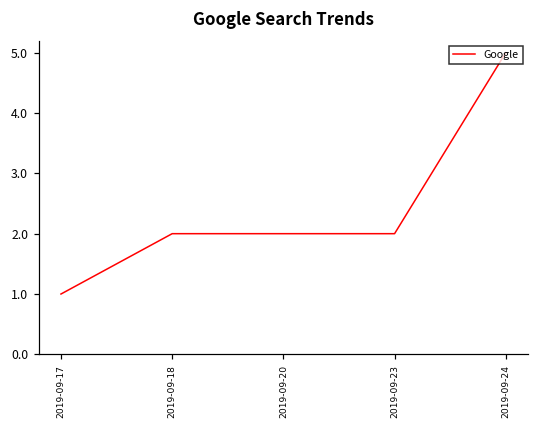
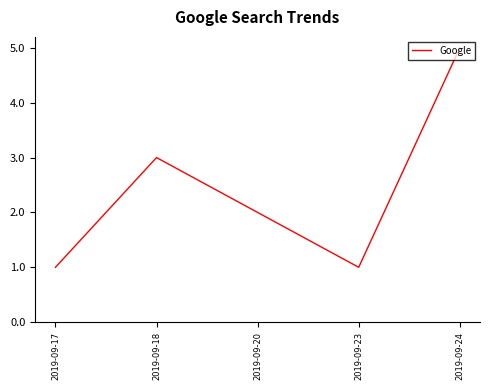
  {
    "2019-09-17": 1,
-   "2019-09-18": 2,
+   "2019-09-18": 3,
    "2019-09-20": 2,
-   "2019-09-23": 2
+   "2019-09-23": 1
  }
